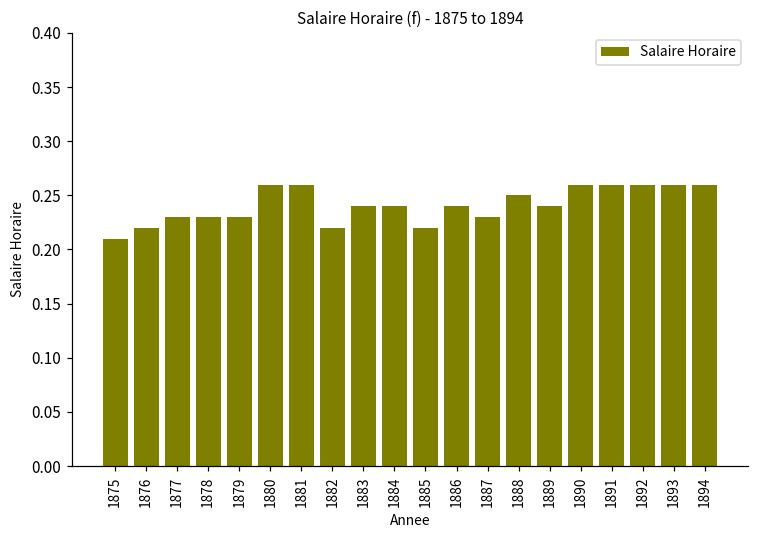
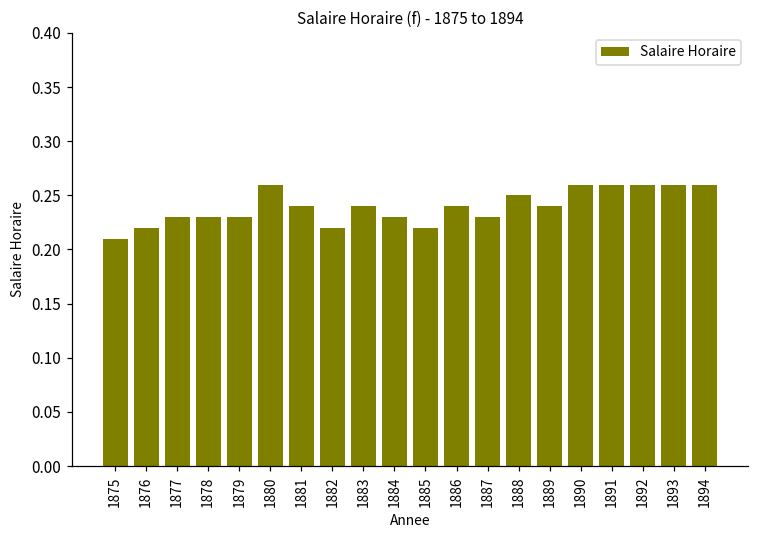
  {
    "1875": 0.21,
    "1876": 0.22,
    "1877": 0.23,
    "1878": 0.23,
    "1879": 0.23,
    "1880": 0.26,
-   "1881": 0.26,
+   "1881": 0.24,
    "1882": 0.22,
    "1883": 0.24,
-   "1884": 0.24,
+   "1884": 0.23,
    "1885": 0.22,
    "1886": 0.24,
    "1887": 0.23,
    "1888": 0.25,
    "1889": 0.24,
    "1890": 0.26,
    "1891": 0.26,
    "1892": 0.26,
    "1893": 0.26,
    "1894": 0.26
  }
